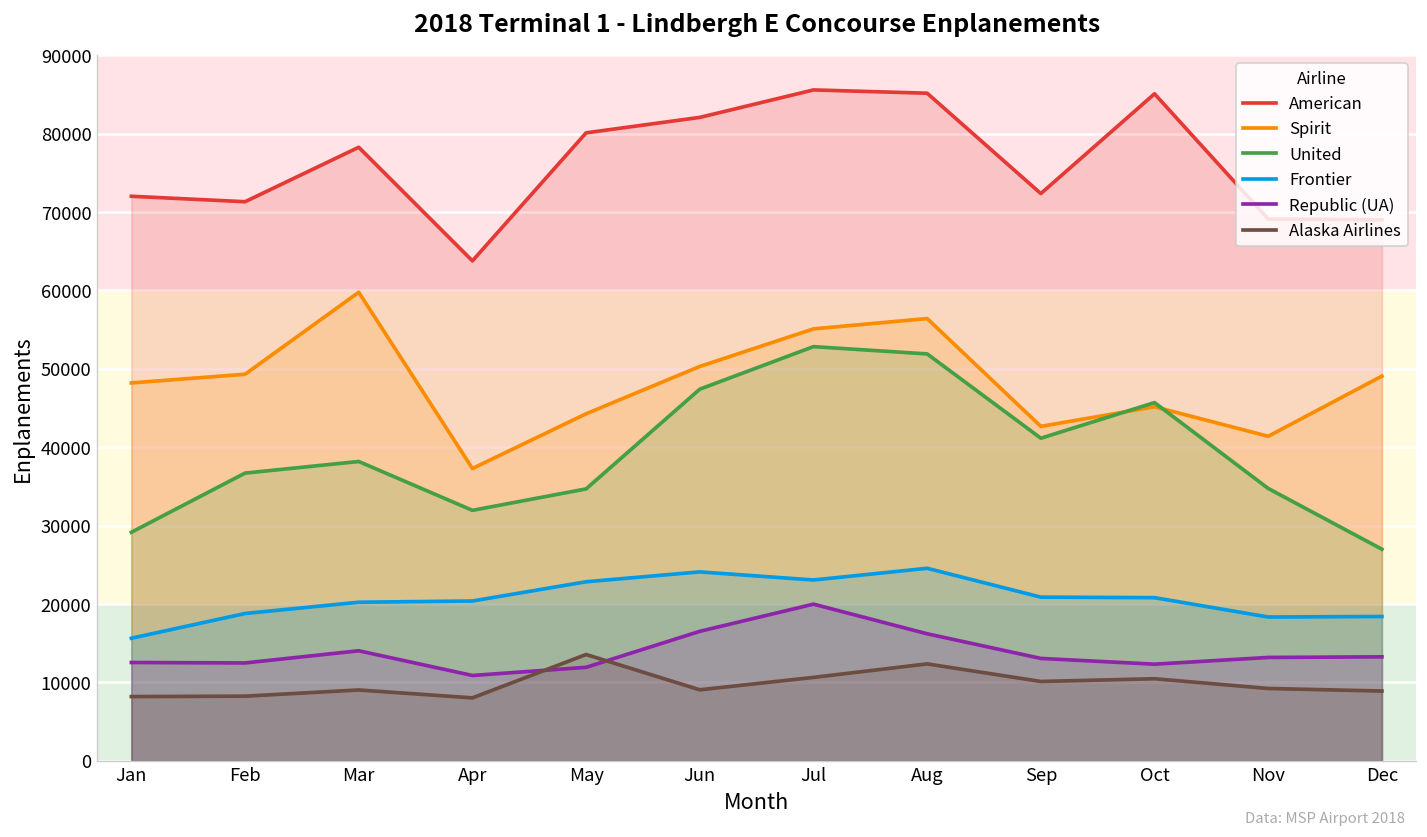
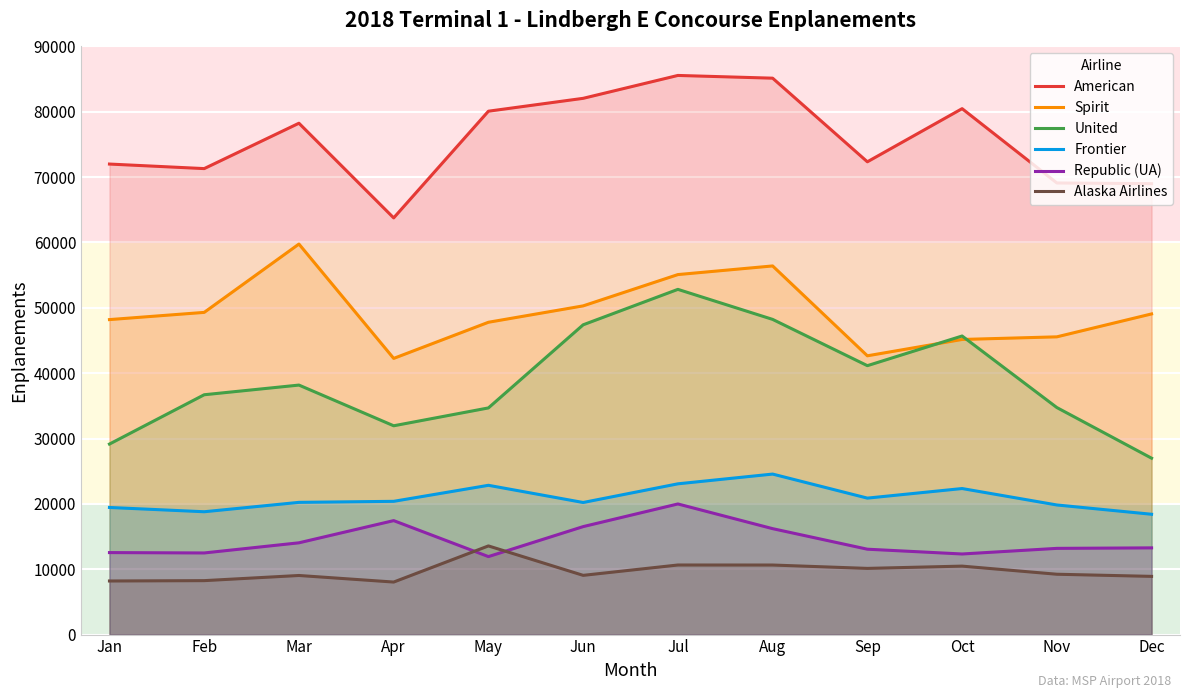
  {
    "American": {
      "Jan": 72000,
      "Feb": 71000,
      "Mar": 78000,
      "Apr": 64000,
      "May": 80000,
      "Jun": 82000,
      "Jul": 86000,
      "Aug": 85000,
      "Sep": 72000,
-     "Oct": 85000
+     "Oct": 80000
    },
    "Spirit": {
      "Jan": 48000,
      "Feb": 49000,
      "Mar": 60000,
-     "Apr": 37000,
-     "May": 44000,
+     "Apr": 42000,
+     "May": 48000,
      "Jun": 50000,
      "Jul": 55000,
      "Aug": 56000,
      "Sep": 43000,
      "Oct": 45000,
-     "Nov": 41000,
+     "Nov": 46000,
      "Dec": 49000
    },
    "United": {
      "Jan": 29000,
      "Feb": 37000,
      "Mar": 38000,
      "Apr": 32000,
      "May": 35000,
      "Jun": 47000,
      "Jul": 53000,
-     "Aug": 52000,
+     "Aug": 48000,
      "Sep": 41000,
      "Oct": 46000,
      "Nov": 35000,
      "Dec": 27000
    },
    "Frontier": {
-     "Jan": 16000,
+     "Jan": 19000,
      "Feb": 19000,
      "Mar": 20000,
      "Apr": 20000,
      "May": 23000,
-     "Jun": 24000,
+     "Jun": 20000,
      "Jul": 23000,
      "Aug": 25000,
      "Sep": 21000,
-     "Oct": 21000,
-     "Nov": 18000,
+     "Oct": 22000,
+     "Nov": 20000,
      "Dec": 18000
    },
    "Republic (UA)": {
      "Jan": 13000,
      "Feb": 12000,
      "Mar": 14000,
-     "Apr": 11000,
+     "Apr": 17000,
      "May": 12000,
      "Jun": 17000,
      "Jul": 20000,
      "Aug": 16000,
      "Sep": 13000,
      "Oct": 12000,
      "Nov": 13000,
      "Dec": 13000
    },
    "Alaska Airlines": {
      "Jan": 8000,
      "Feb": 8000,
      "Mar": 9000,
      "Apr": 8000,
      "May": 14000,
      "Jun": 9000,
      "Jul": 11000,
-     "Aug": 12000,
+     "Aug": 11000,
      "Sep": 10000,
      "Oct": 10000,
      "Nov": 9000,
      "Dec": 9000
    }
  }
